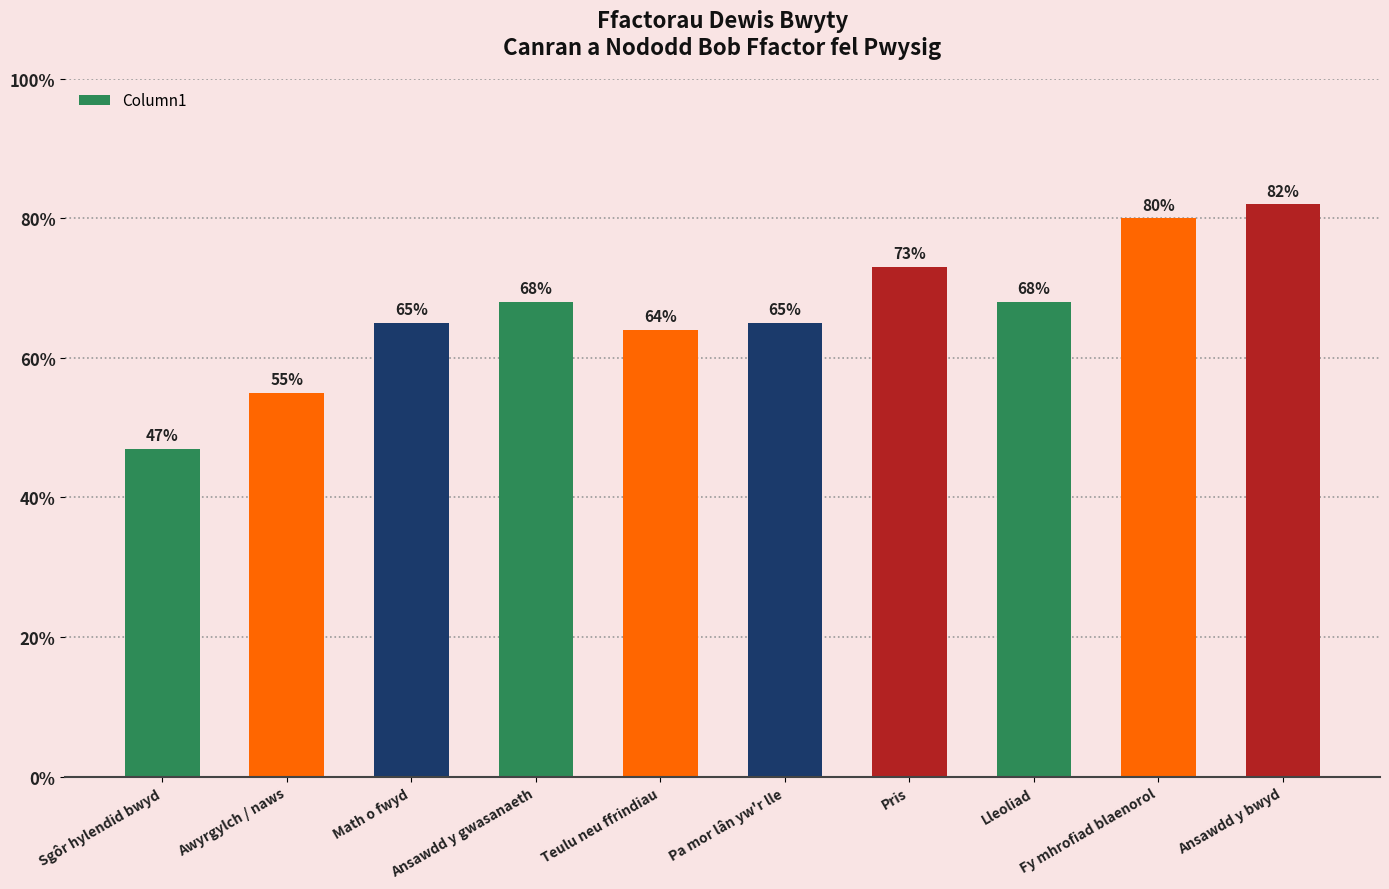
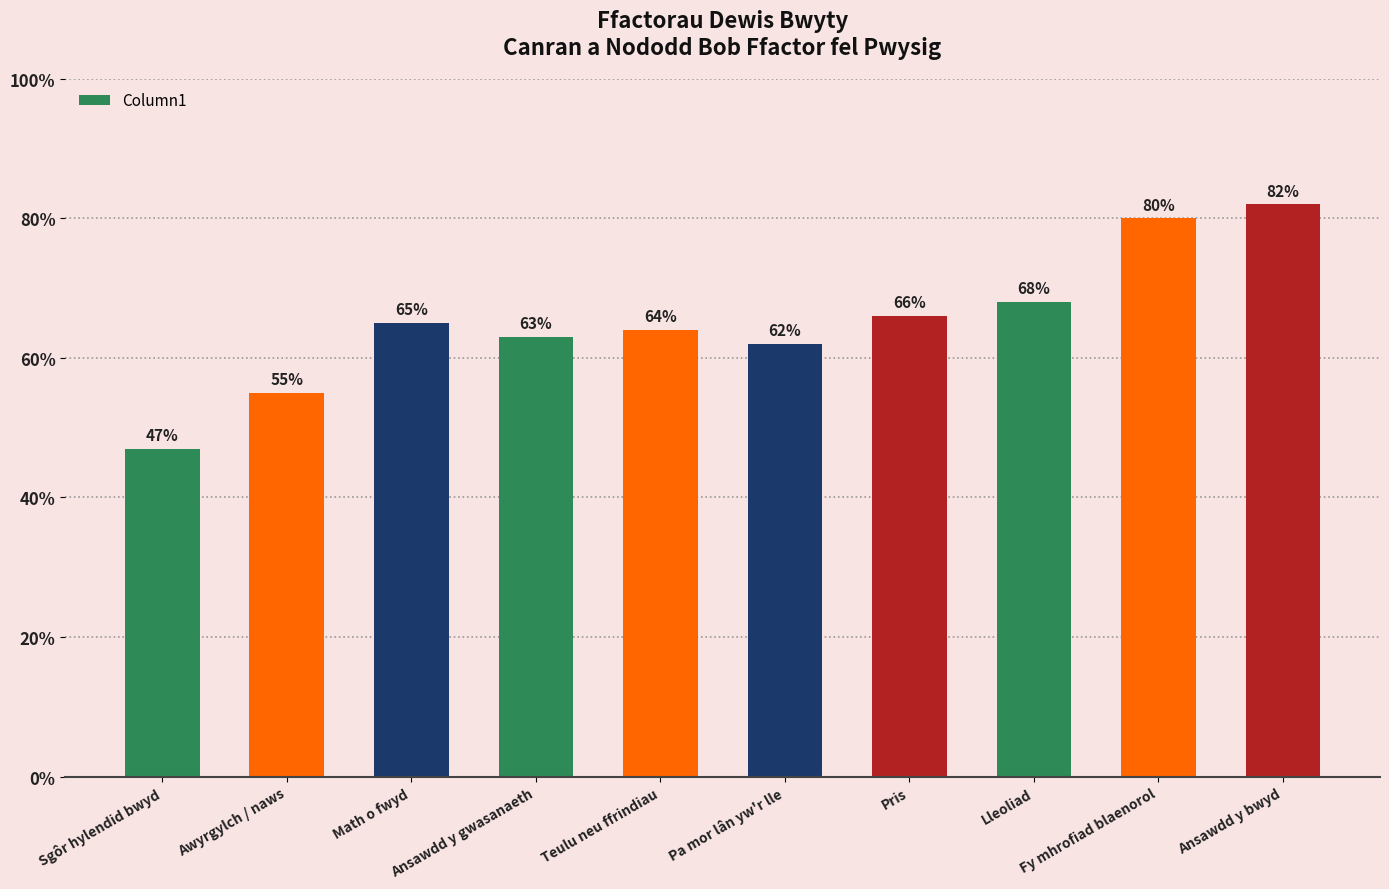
  {
    "Sgôr hylendid bwyd": "47%",
    "Awyrgylch / naws": "55%",
    "Math o fwyd": "65%",
-   "Ansawdd y gwasanaeth": "68%",
+   "Ansawdd y gwasanaeth": "63%",
    "Teulu neu ffrindiau": "64%",
-   "Pa mor lân yw'r lle": "65%",
-   "Pris": "73%",
+   "Pa mor lân yw'r lle": "62%",
+   "Pris": "66%",
    "Lleoliad": "68%",
    "Fy mhrofiad blaenorol": "80%",
    "Ansawdd y bwyd": "82%"
  }
